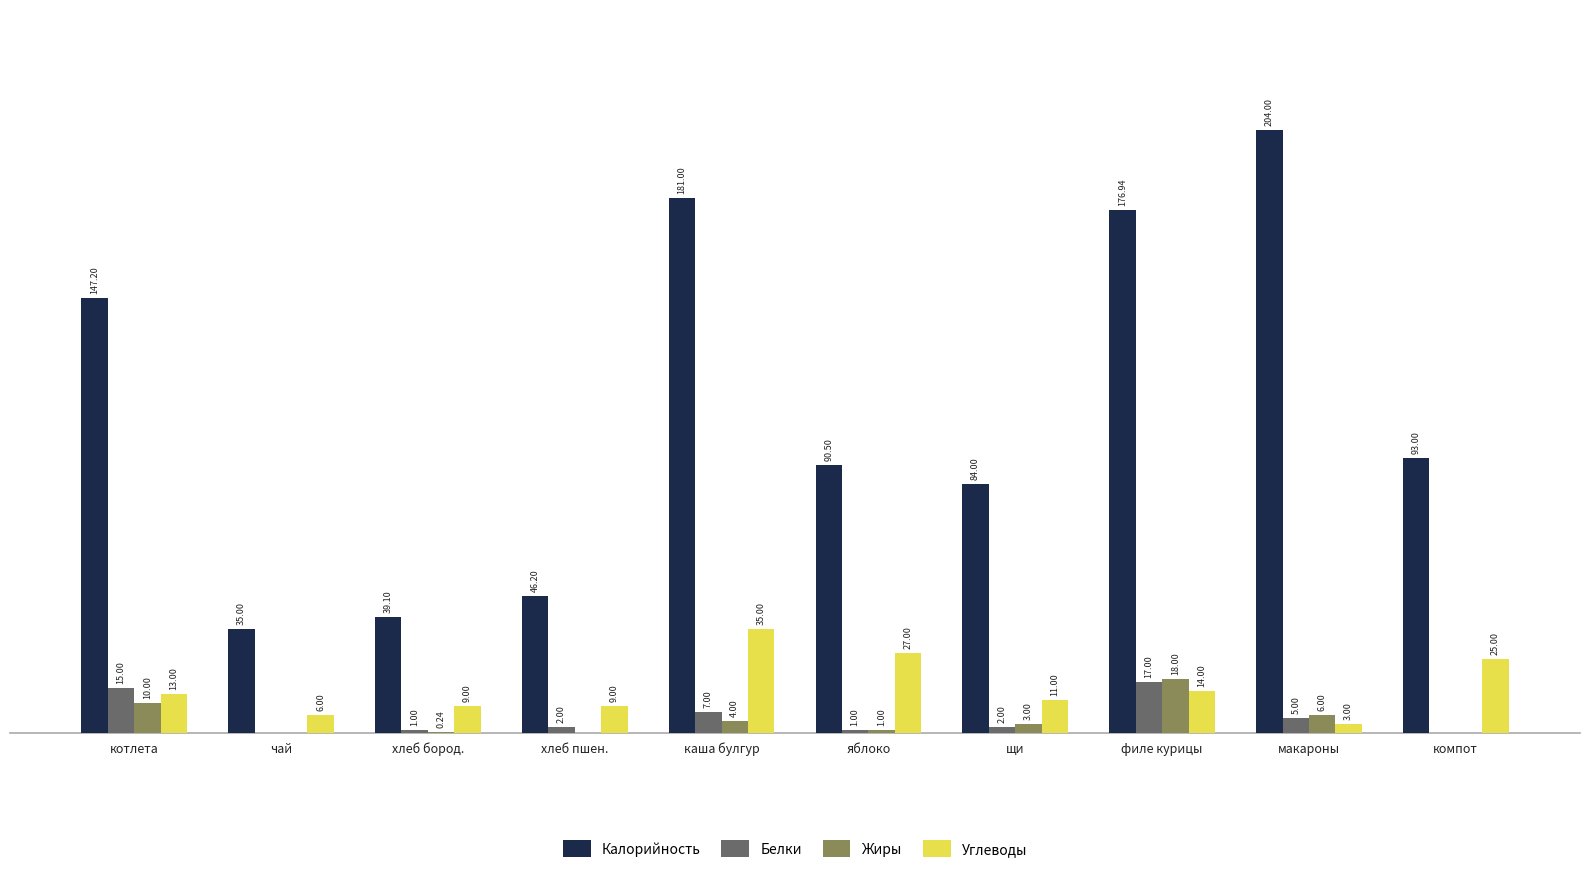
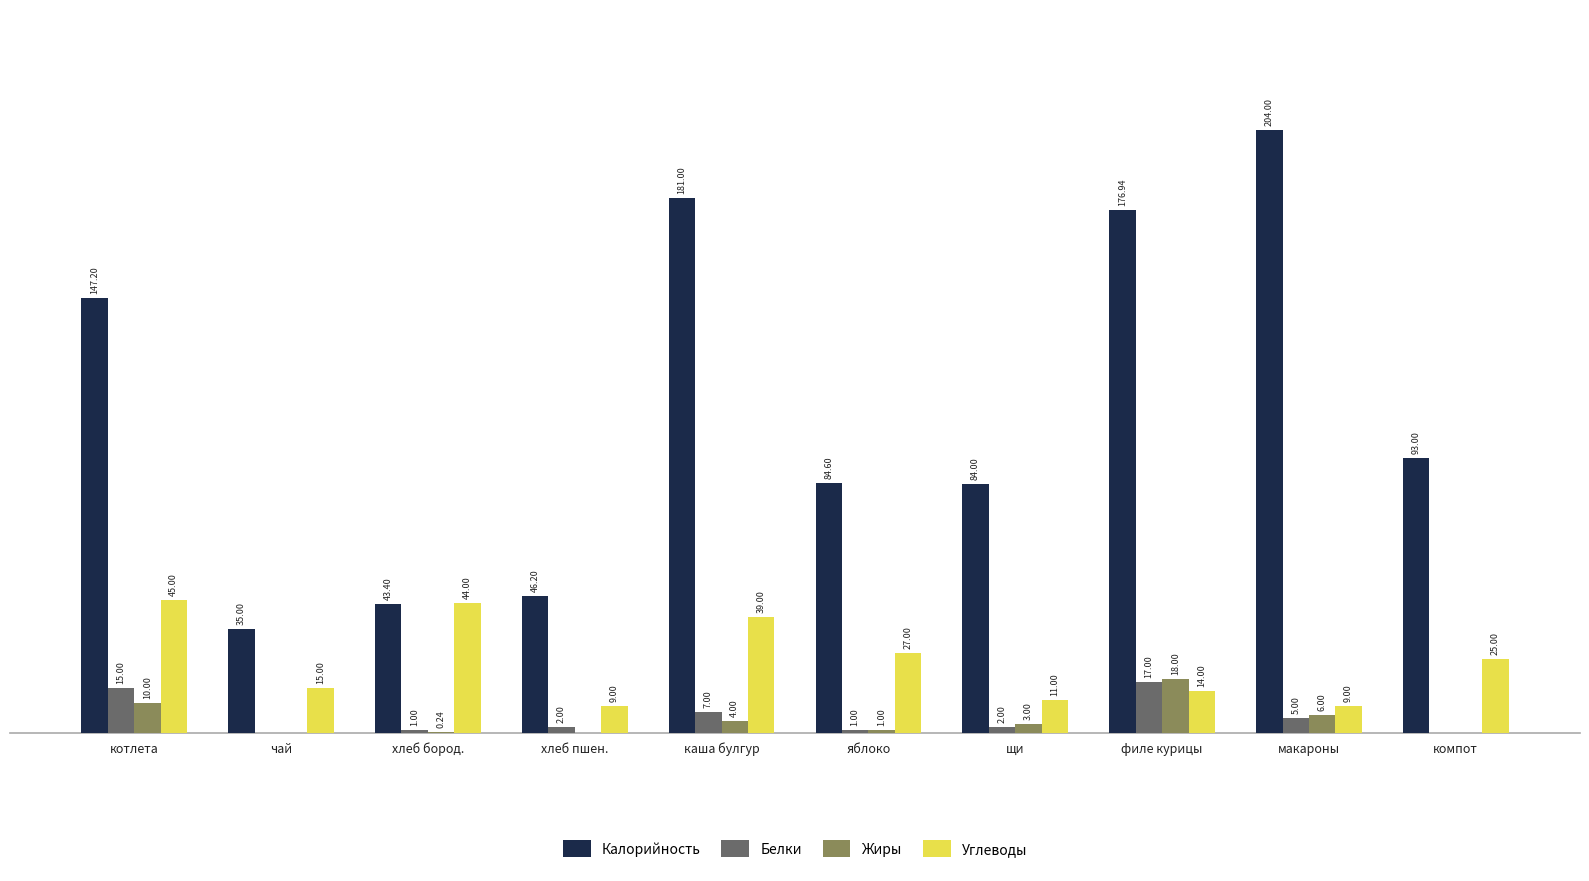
  {
    "Калорийность": {
      "котлета": 147.20,
      "чай": 35.00,
-     "хлеб бород.": 39.10,
+     "хлеб бород.": 43.40,
      "хлеб пшен.": 46.20,
      "каша булгур": 181.00,
-     "яблоко": 90.50,
+     "яблоко": 84.60,
      "щи": 84.00,
      "филе курицы": 176.94,
      "макароны": 204.00,
      "компот": 93.00
    },
    "Углеводы": {
-     "котлета": 13.00,
-     "чай": 6.00,
-     "хлеб бород.": 9.00,
+     "котлета": 45.00,
+     "чай": 15.00,
+     "хлеб бород.": 44.00,
      "хлеб пшен.": 9.00,
-     "каша булгур": 35.00,
+     "каша булгур": 39.00,
      "яблоко": 27.00,
      "щи": 11.00,
      "филе курицы": 14.00,
-     "макароны": 3.00,
+     "макароны": 9.00,
      "компот": 25.00
    }
  }
